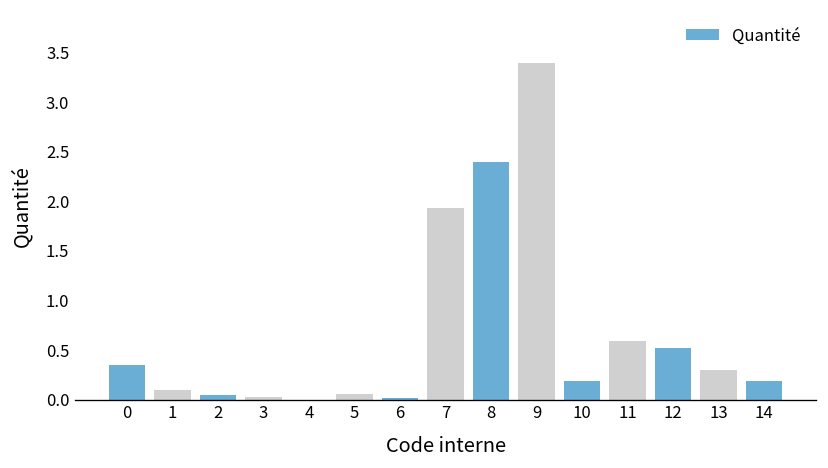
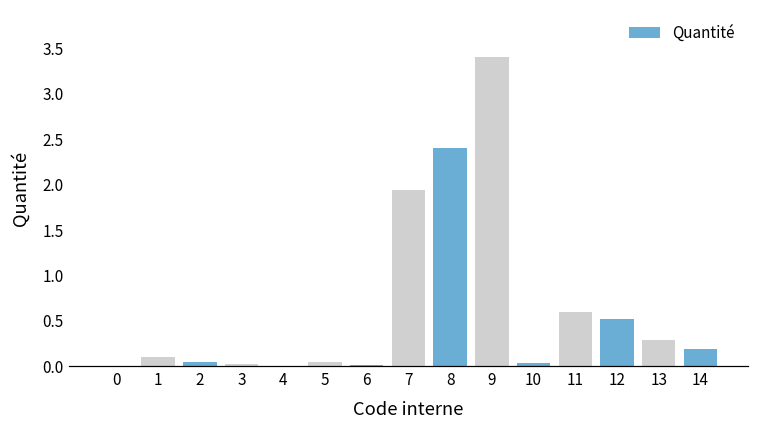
  {
-   "0": 0.4,
+   "0": 0.0,
    "1": 0.1,
    "2": 0.1,
    "5": 0.1,
    "7": 1.9,
    "8": 2.4,
    "9": 3.4,
-   "10": 0.2,
+   "10": 0.0,
    "11": 0.6,
    "12": 0.5,
    "13": 0.3,
    "14": 0.2
  }
